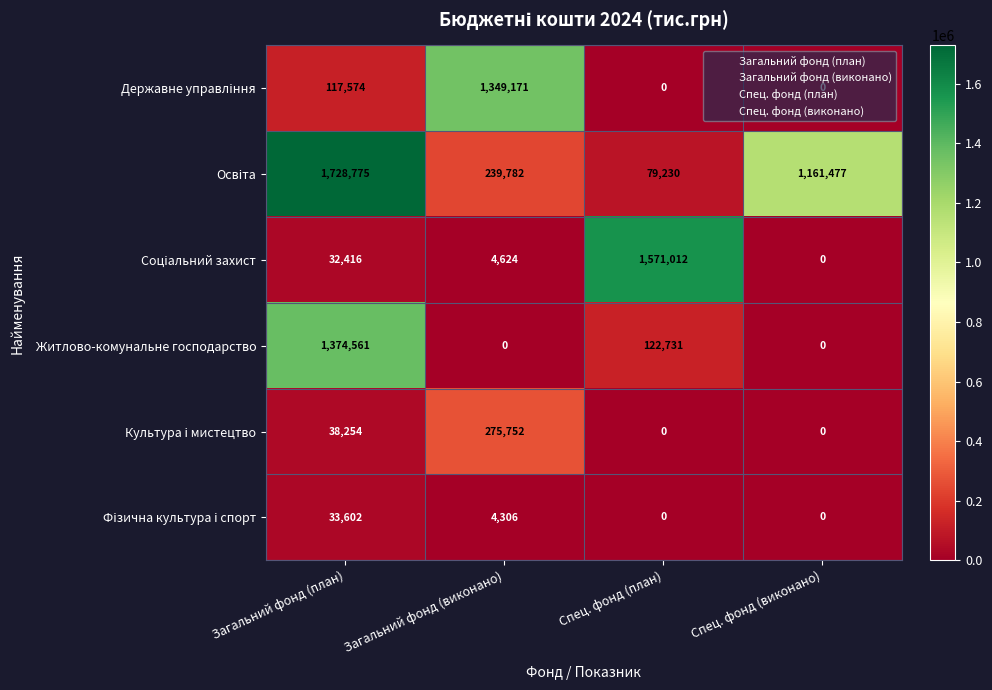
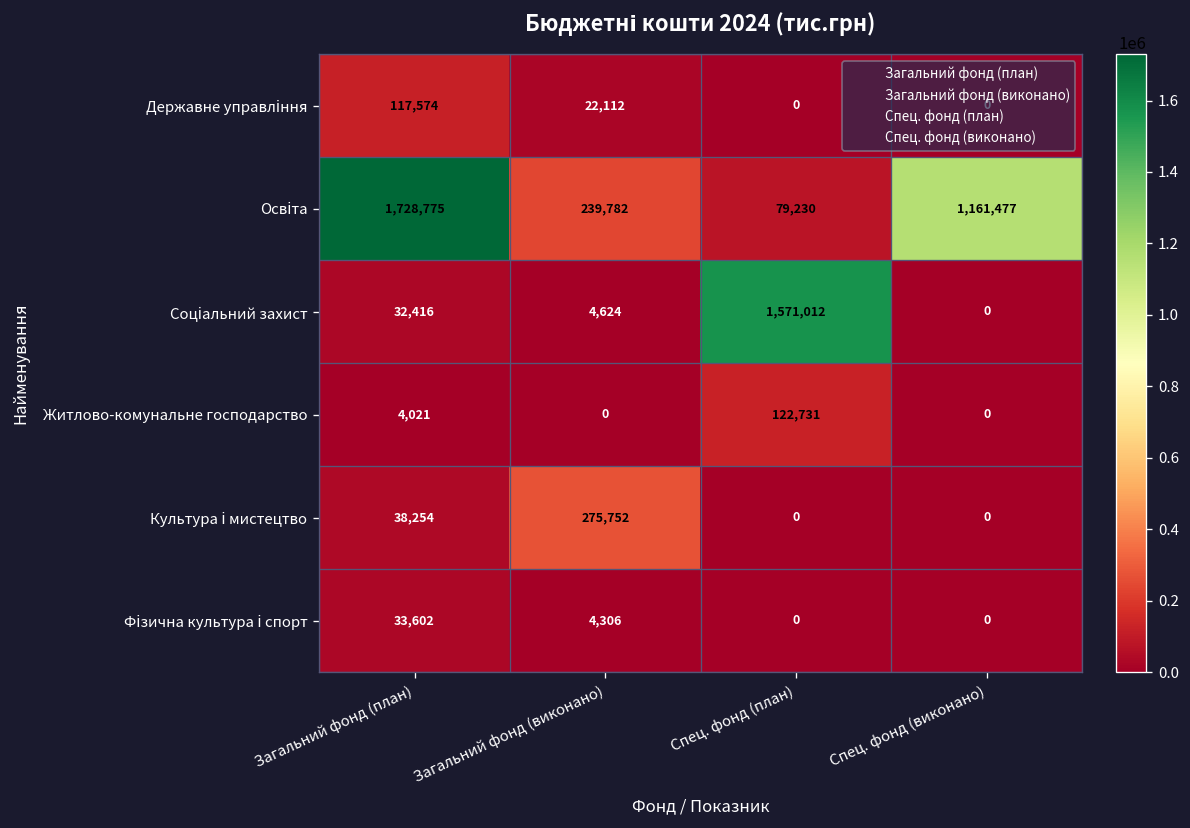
  {
    "Державне управління": {
      "Загальний фонд (план)": "117,574",
-     "Загальний фонд (виконано)": "1,349,171",
+     "Загальний фонд (виконано)": "22,112",
      "Спец. фонд (план)": "0"
    },
    "Освіта": {
      "Загальний фонд (план)": "1,728,775",
      "Загальний фонд (виконано)": "239,782",
      "Спец. фонд (план)": "79,230",
      "Спец. фонд (виконано)": "1,161,477"
    },
    "Соціальний захист": {
      "Загальний фонд (план)": "32,416",
      "Загальний фонд (виконано)": "4,624",
      "Спец. фонд (план)": "1,571,012",
      "Спец. фонд (виконано)": "0"
    },
    "Житлово-комунальне господарство": {
-     "Загальний фонд (план)": "1,374,561",
+     "Загальний фонд (план)": "4,021",
      "Загальний фонд (виконано)": "0",
      "Спец. фонд (план)": "122,731",
      "Спец. фонд (виконано)": "0"
    },
    "Культура і мистецтво": {
      "Загальний фонд (план)": "38,254",
      "Загальний фонд (виконано)": "275,752",
      "Спец. фонд (план)": "0",
      "Спец. фонд (виконано)": "0"
    },
    "Фізична культура і спорт": {
      "Загальний фонд (план)": "33,602",
      "Загальний фонд (виконано)": "4,306",
      "Спец. фонд (план)": "0",
      "Спец. фонд (виконано)": "0"
    }
  }
